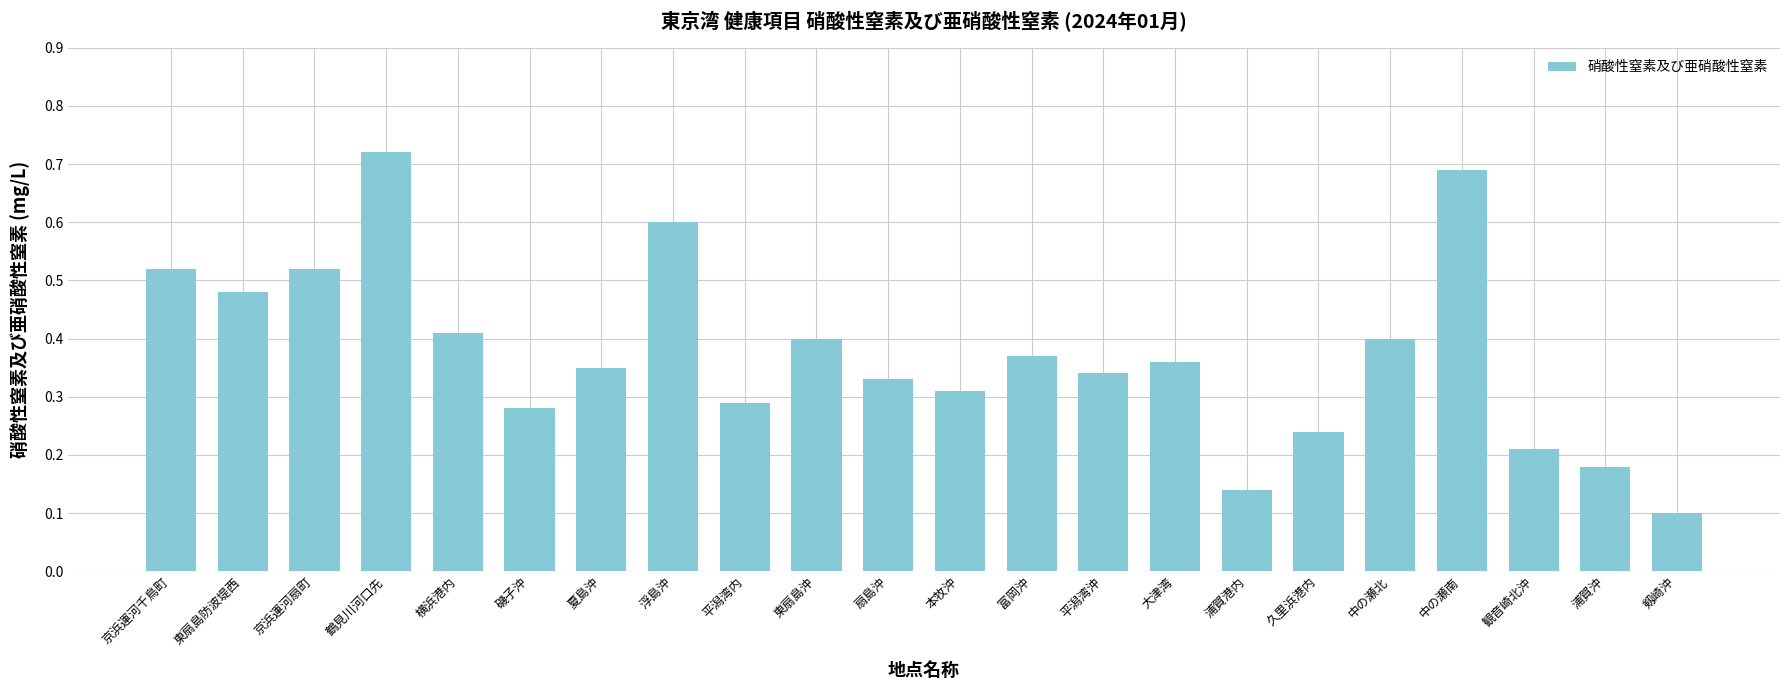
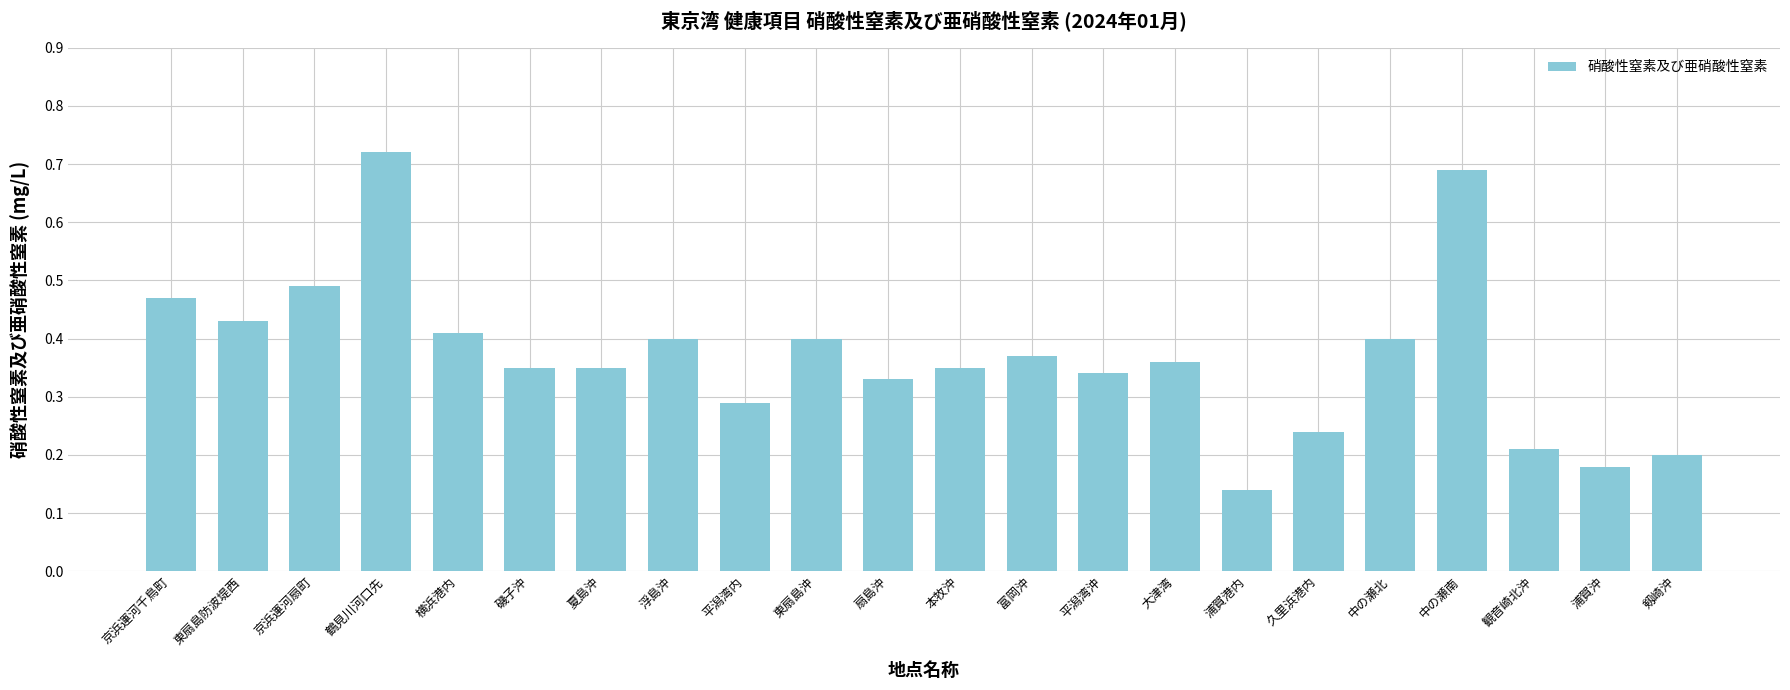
  {
-   "京浜運河千鳥町": 0.52,
-   "東扇島防波堤西": 0.48,
-   "京浜運河扇町": 0.52,
+   "京浜運河千鳥町": 0.47,
+   "東扇島防波堤西": 0.43,
+   "京浜運河扇町": 0.49,
    "鶴見川河口先": 0.72,
    "横浜港内": 0.41,
-   "磯子沖": 0.28,
+   "磯子沖": 0.35,
    "夏島沖": 0.35,
-   "浮島沖": 0.6,
+   "浮島沖": 0.4,
    "平潟湾内": 0.29,
    "東扇島沖": 0.40,
    "扇島沖": 0.33,
-   "本牧沖": 0.31,
+   "本牧沖": 0.35,
    "富岡沖": 0.37,
    "平潟湾沖": 0.34,
    "大津湾": 0.36,
    "浦賀港内": 0.14,
    "久里浜港内": 0.24,
    "中の瀬北": 0.40,
    "中の瀬南": 0.69,
    "観音崎北沖": 0.21,
    "浦賀沖": 0.18,
-   "剱崎沖": 0.1
+   "剱崎沖": 0.2
  }
